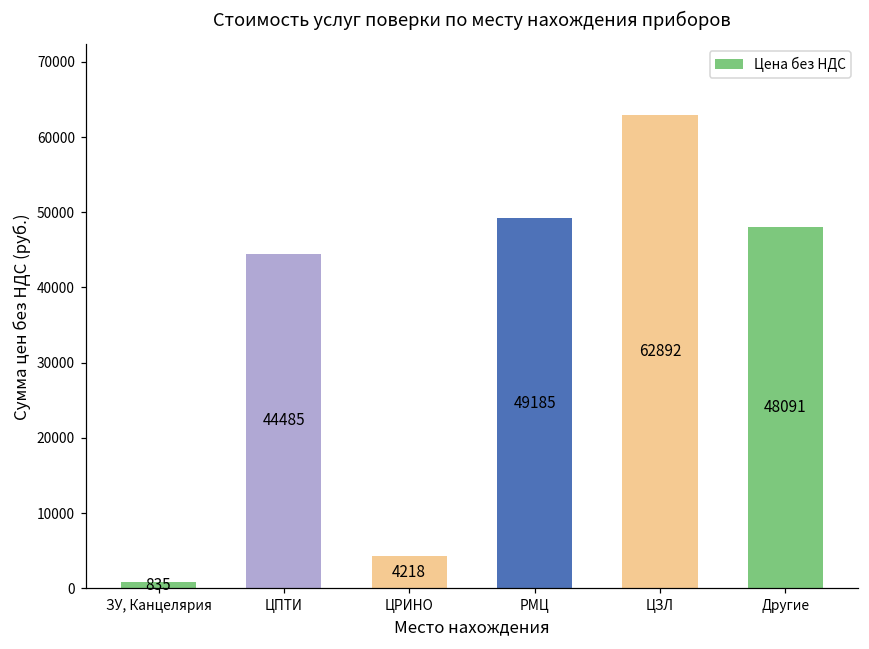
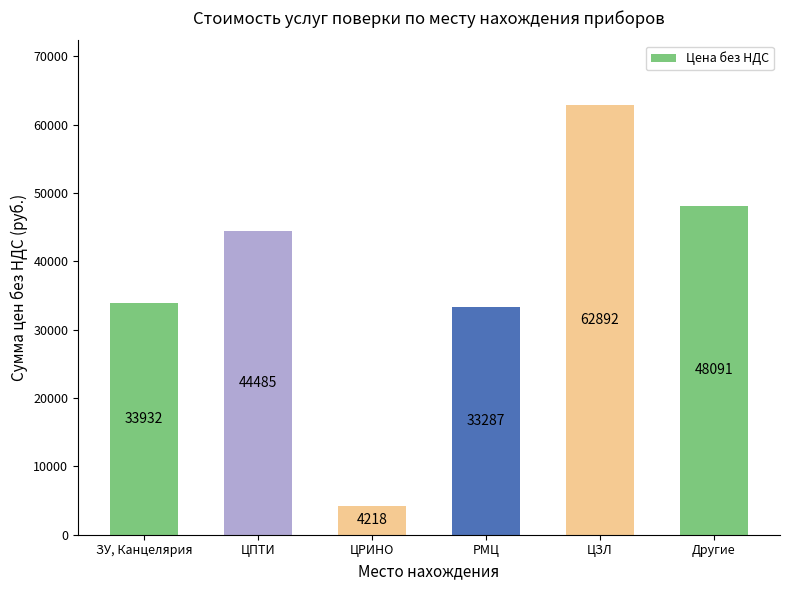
  {
-   "ЗУ, Канцелярия": 835,
+   "ЗУ, Канцелярия": 33932,
    "ЦПТИ": 44485,
    "ЦРИНО": 4218,
-   "РМЦ": 49185,
+   "РМЦ": 33287,
    "ЦЗЛ": 62892,
    "Другие": 48091
  }
